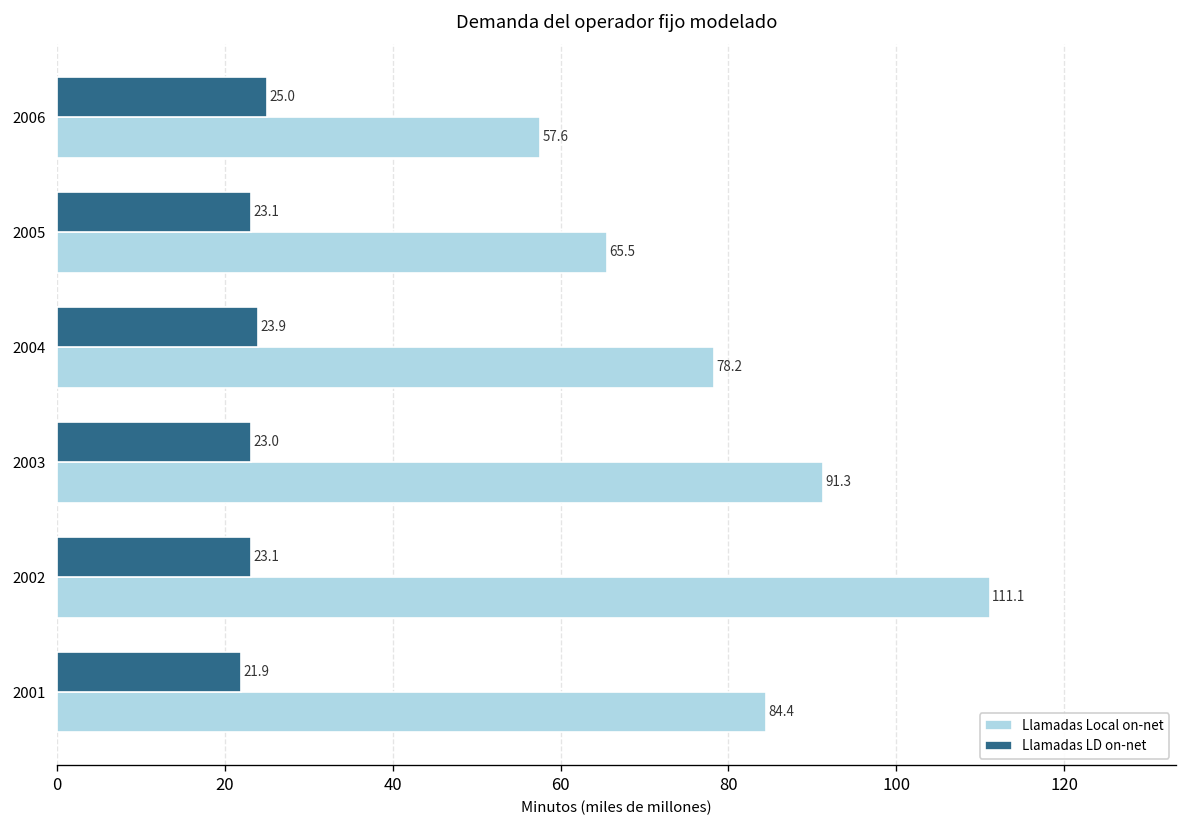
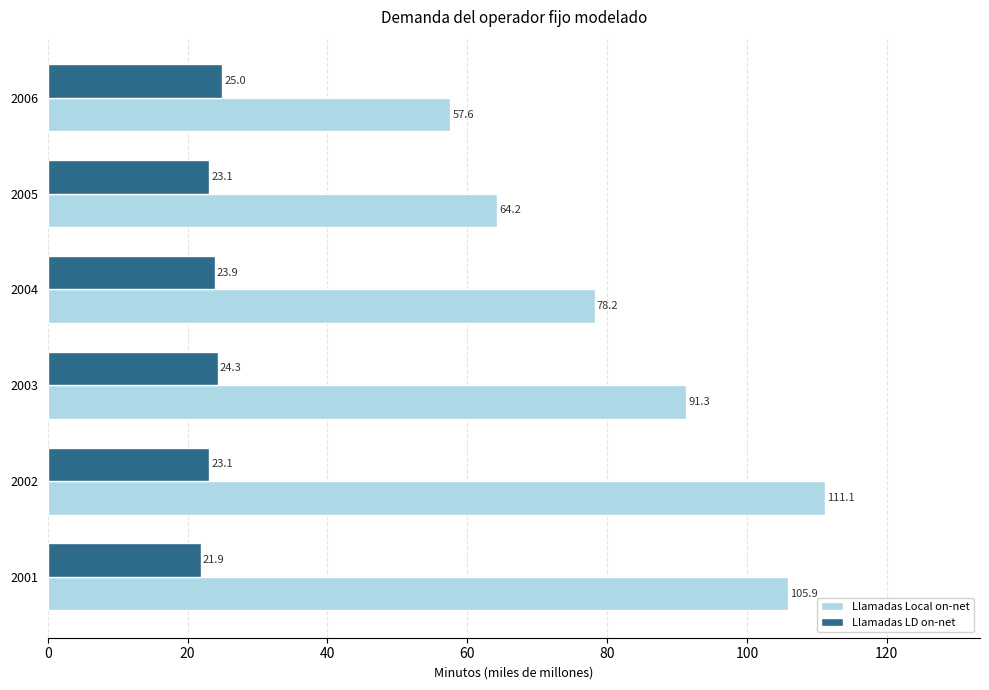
  {
    "Llamadas Local on-net": {
      "2006": 57.6,
-     "2005": 65.5,
+     "2005": 64.2,
      "2004": 78.2,
      "2003": 91.3,
      "2002": 111.1,
-     "2001": 84.4
+     "2001": 105.9
    },
    "Llamadas LD on-net": {
      "2006": 25.0,
      "2005": 23.1,
      "2004": 23.9,
-     "2003": 23.0,
+     "2003": 24.3,
      "2002": 23.1,
      "2001": 21.9
    }
  }
